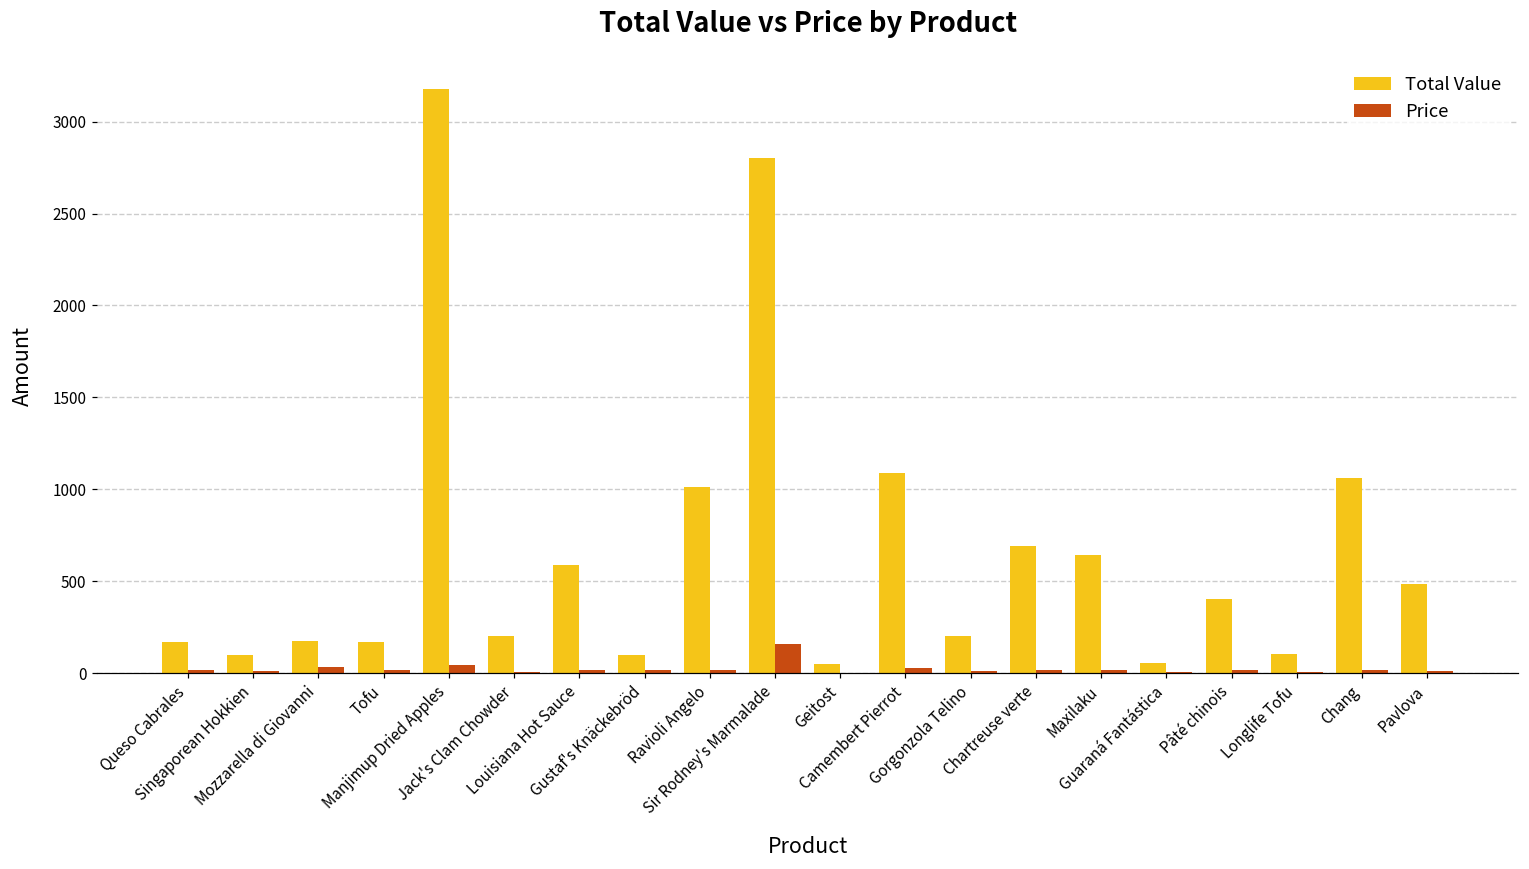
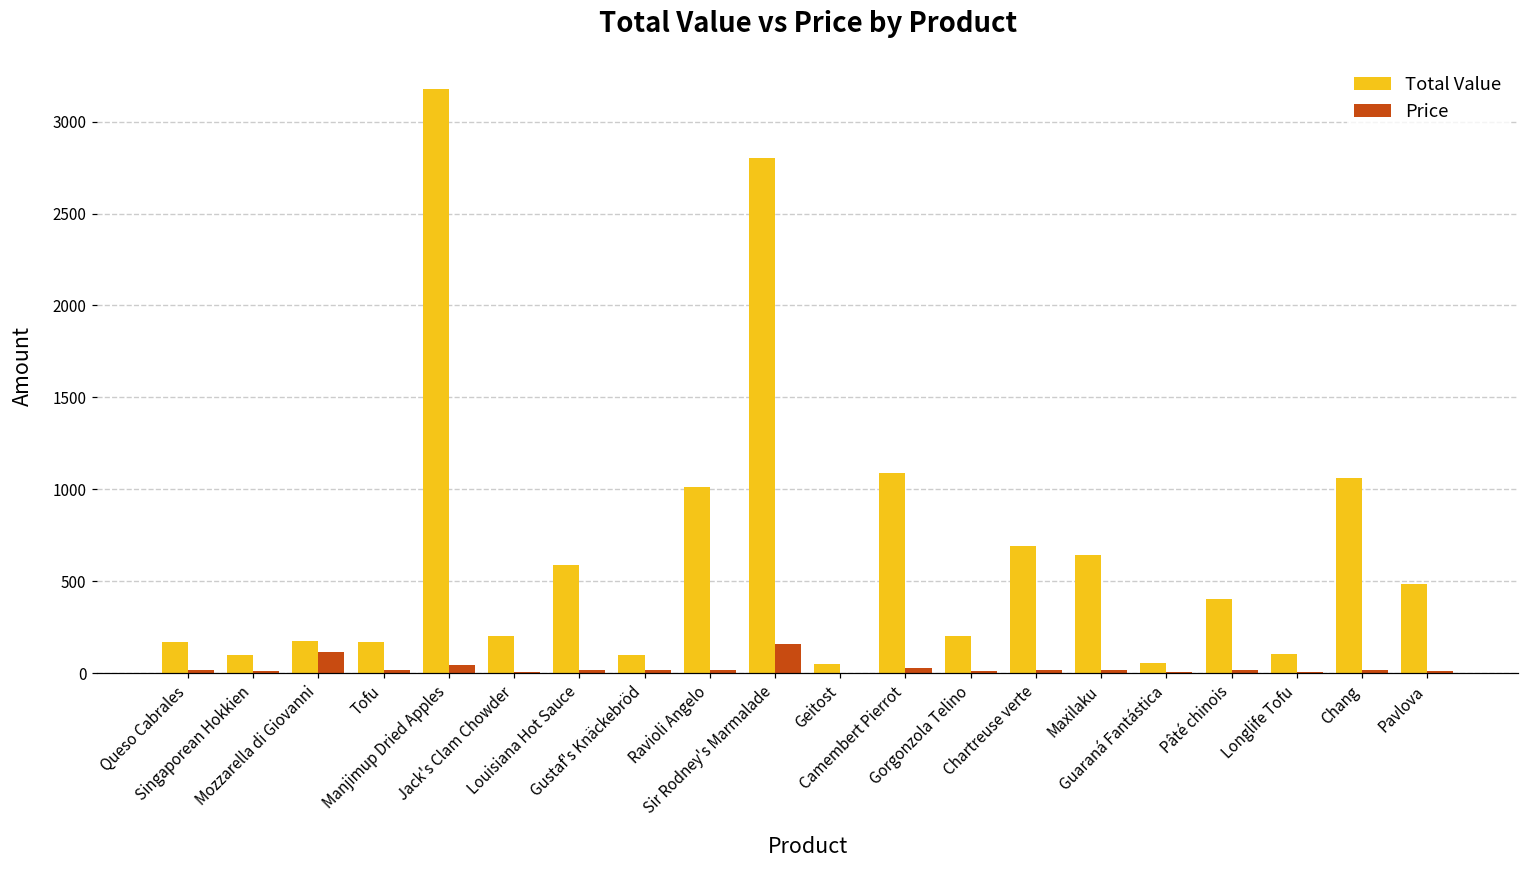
  {
    "Total Value": {
      "Queso Cabrales": 170,
      "Singaporean Hokkien": 100,
      "Mozzarella di Giovanni": 170,
      "Tofu": 170,
      "Manjimup Dried Apples": 3180,
      "Jack's Clam Chowder": 200,
      "Louisiana Hot Sauce": 590,
      "Gustaf's Knäckebröd": 100,
      "Ravioli Angelo": 1010,
      "Sir Rodney's Marmalade": 2800,
      "Geitost": 50,
      "Camembert Pierrot": 1090,
      "Gorgonzola Telino": 200,
      "Chartreuse verte": 690,
      "Maxilaku": 640,
      "Guaraná Fantástica": 50,
      "Pâté chinois": 400,
      "Longlife Tofu": 100,
      "Chang": 1060,
      "Pavlova": 490
    },
    "Price": {
-     "Mozzarella di Giovanni": 30,
+     "Mozzarella di Giovanni": 120,
      "Tofu": 20,
      "Manjimup Dried Apples": 40,
      "Louisiana Hot Sauce": 20,
      "Gustaf's Knäckebröd": 20,
      "Ravioli Angelo": 20,
      "Sir Rodney's Marmalade": 160,
      "Camembert Pierrot": 30,
      "Maxilaku": 20,
      "Pâté chinois": 20,
      "Chang": 20
    }
  }
